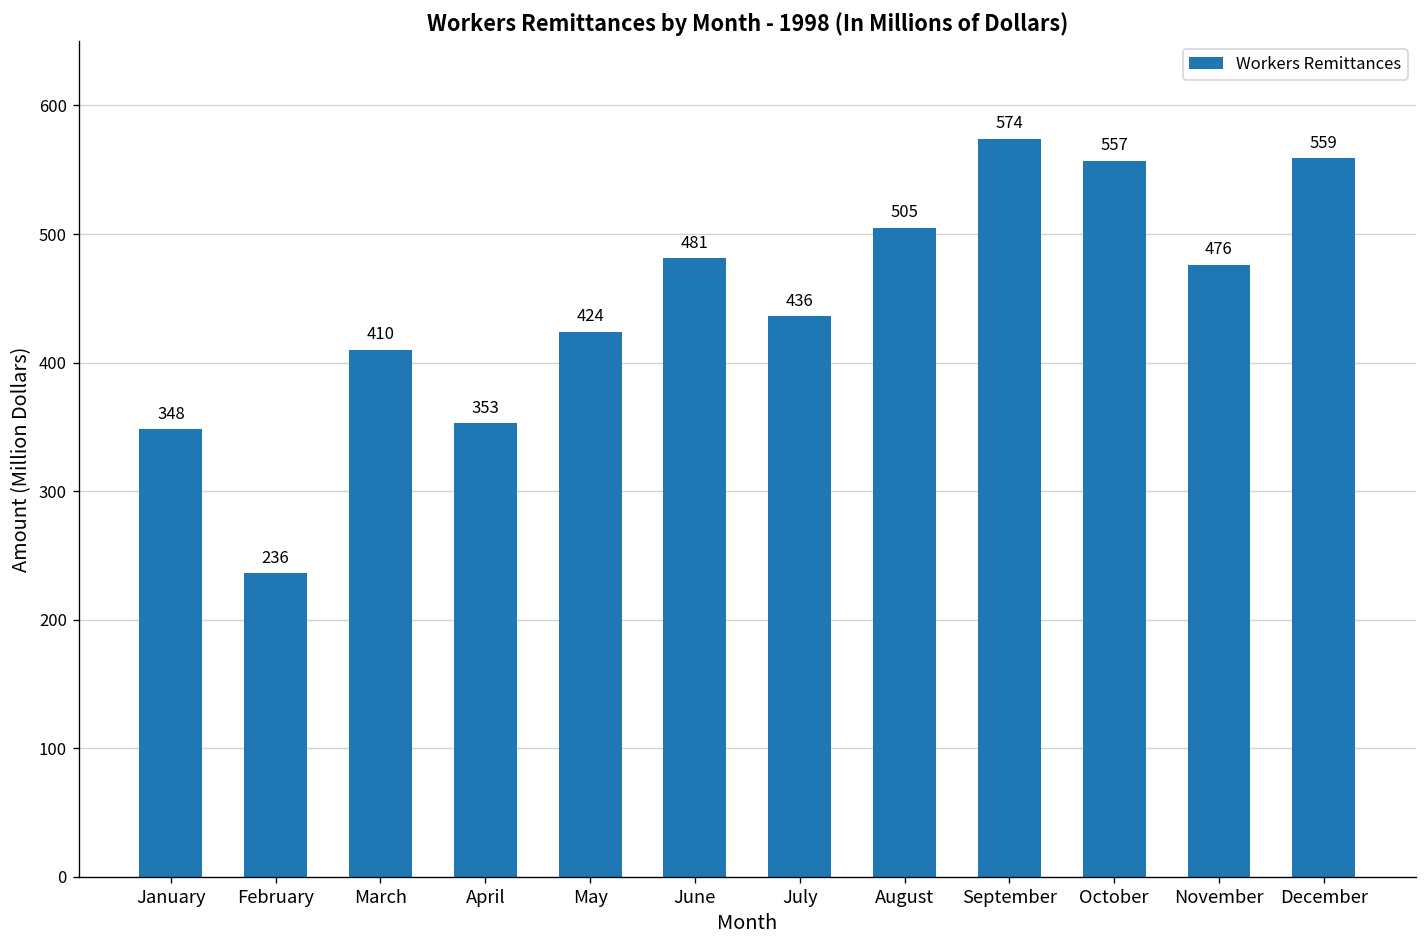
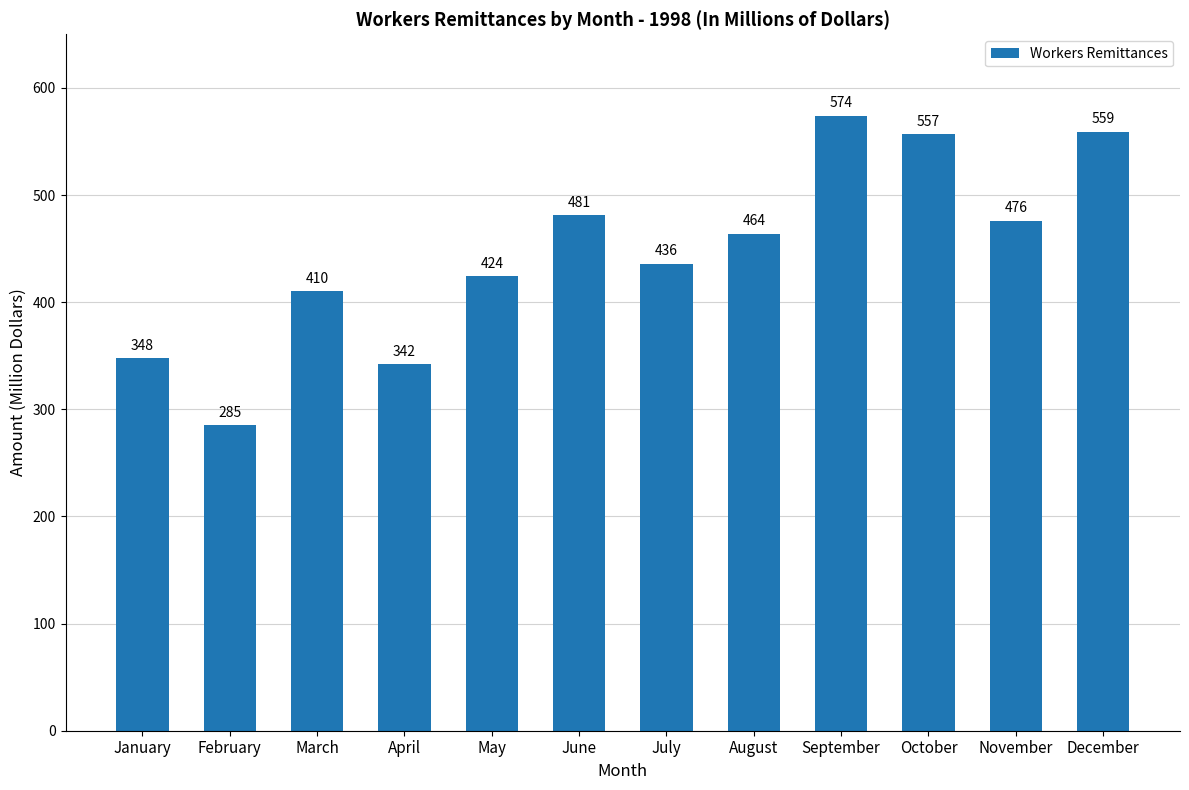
  {
    "January": 348,
-   "February": 236,
+   "February": 285,
    "March": 410,
-   "April": 353,
+   "April": 342,
    "May": 424,
    "June": 481,
    "July": 436,
-   "August": 505,
+   "August": 464,
    "September": 574,
    "October": 557,
    "November": 476,
    "December": 559
  }
